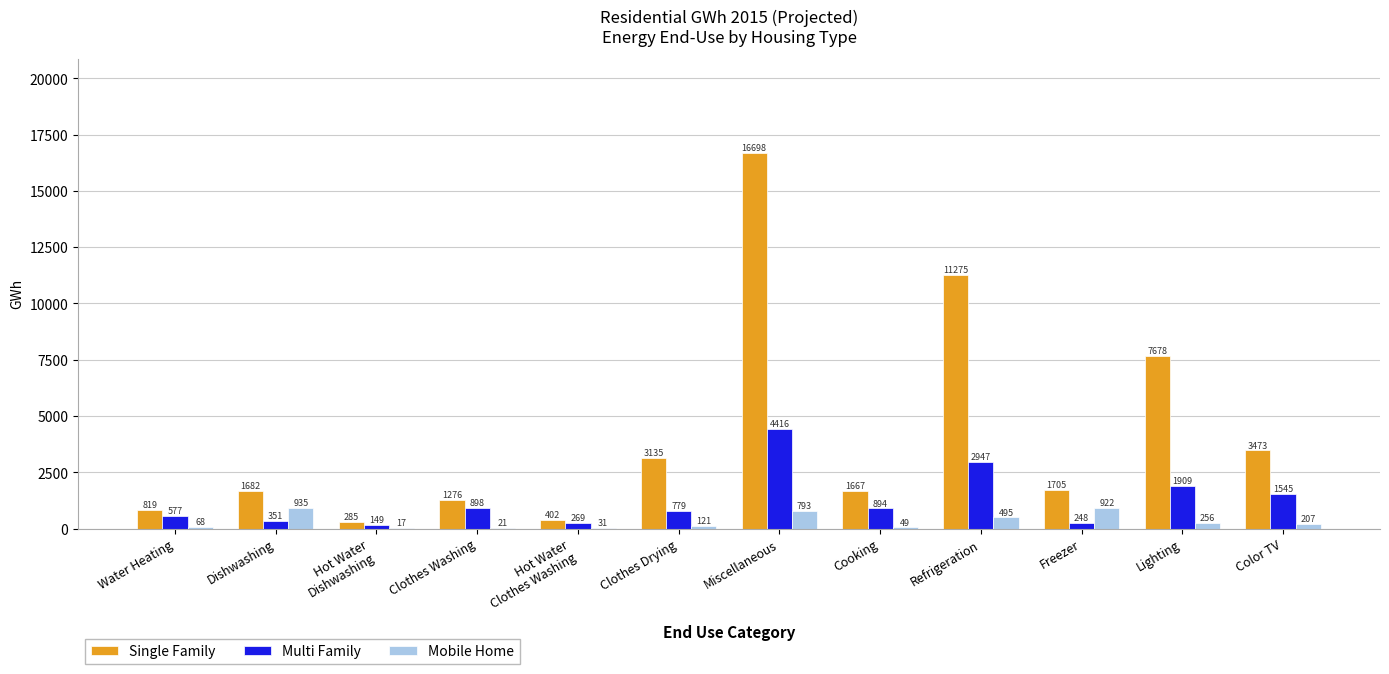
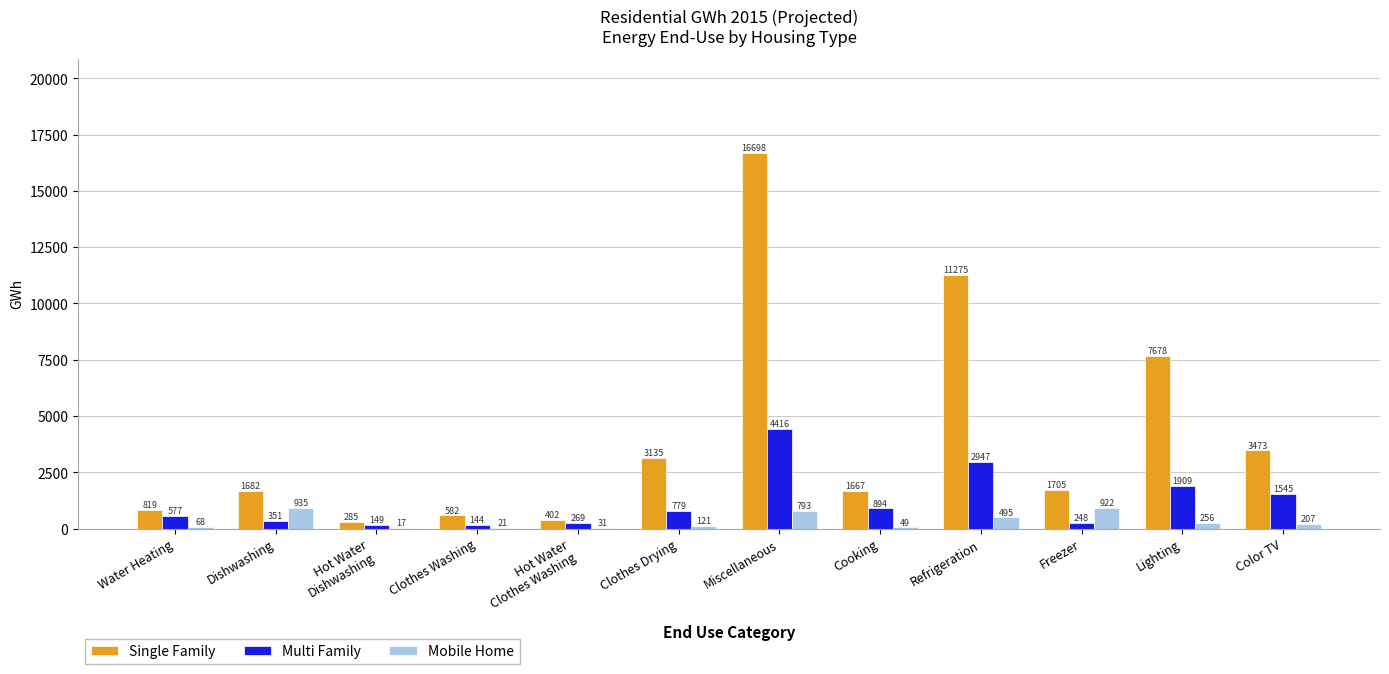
  {
    "Single Family": {
      "Water Heating": 819,
      "Dishwashing": 1682,
      "Hot Water Dishwashing": 285,
-     "Clothes Washing": 1276,
+     "Clothes Washing": 582,
      "Hot Water Clothes Washing": 402,
      "Clothes Drying": 3135,
      "Miscellaneous": 16698,
      "Cooking": 1667,
      "Refrigeration": 11275,
      "Freezer": 1705,
      "Lighting": 7678,
      "Color TV": 3473
    },
    "Multi Family": {
      "Water Heating": 577,
      "Dishwashing": 351,
      "Hot Water Dishwashing": 149,
-     "Clothes Washing": 898,
+     "Clothes Washing": 144,
      "Hot Water Clothes Washing": 269,
      "Clothes Drying": 779,
      "Miscellaneous": 4416,
      "Cooking": 894,
      "Refrigeration": 2947,
      "Freezer": 248,
      "Lighting": 1909,
      "Color TV": 1545
    },
    "Mobile Home": {
      "Water Heating": 68,
      "Dishwashing": 935,
      "Hot Water Dishwashing": 17,
      "Clothes Washing": 21,
      "Hot Water Clothes Washing": 31,
      "Clothes Drying": 121,
      "Miscellaneous": 793,
      "Cooking": 49,
      "Refrigeration": 495,
      "Freezer": 922,
      "Lighting": 256,
      "Color TV": 207
    }
  }
